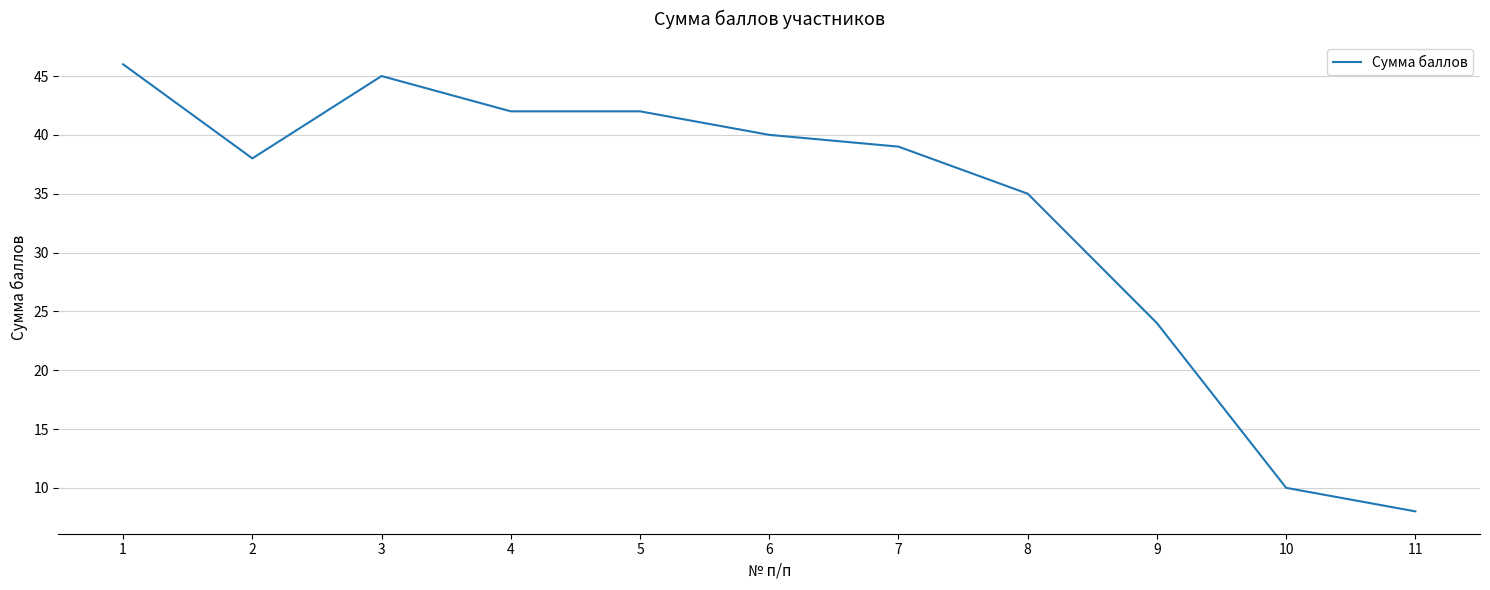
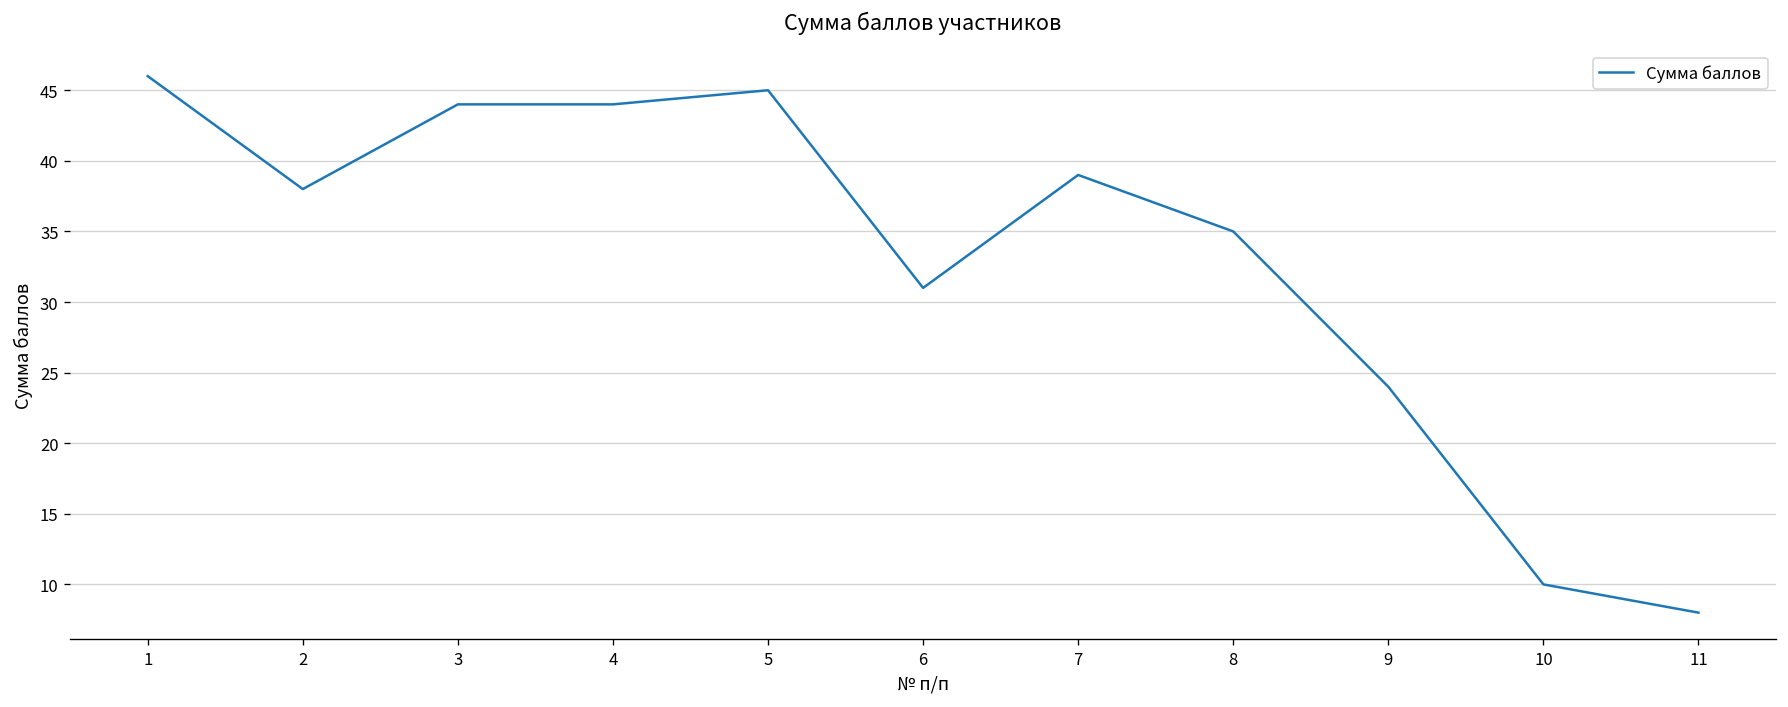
  {
    "1": 46,
    "2": 38,
-   "3": 45,
-   "4": 42,
-   "5": 42,
-   "6": 40,
+   "3": 44,
+   "4": 44,
+   "5": 45,
+   "6": 31,
    "7": 39,
    "8": 35,
    "9": 24,
    "10": 10,
    "11": 8
  }
